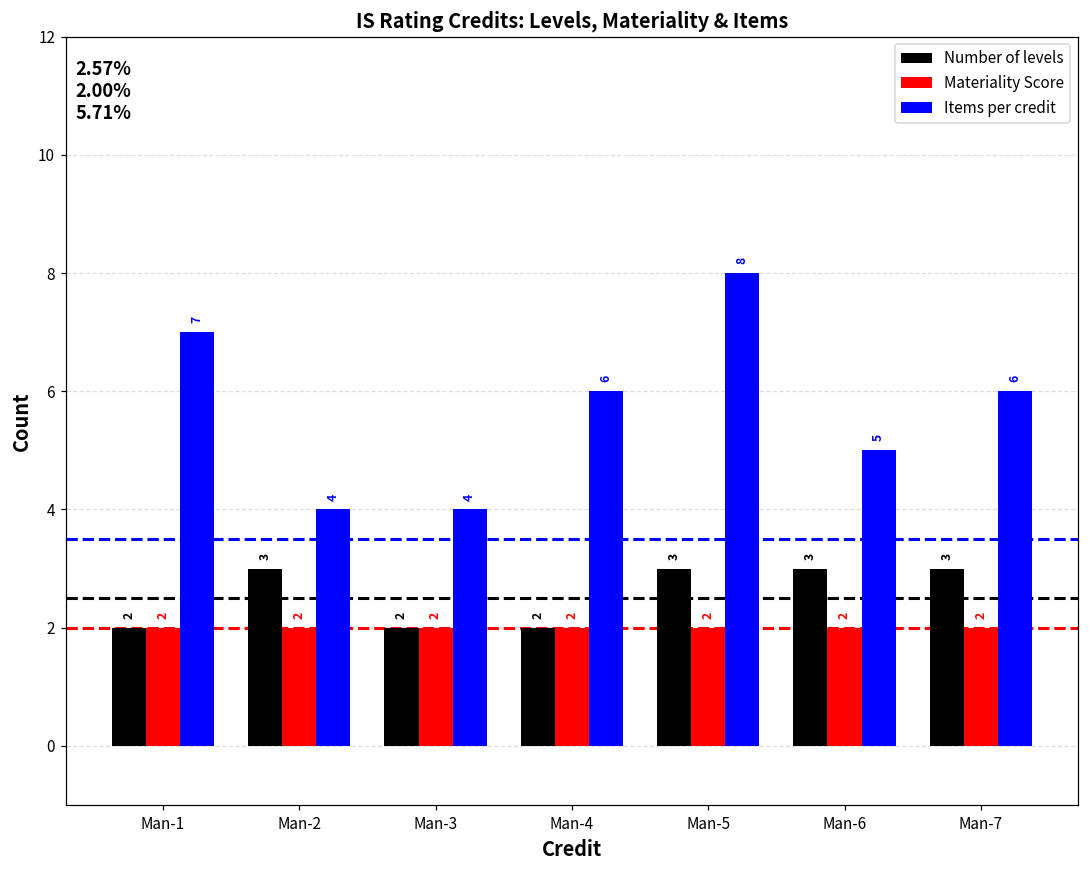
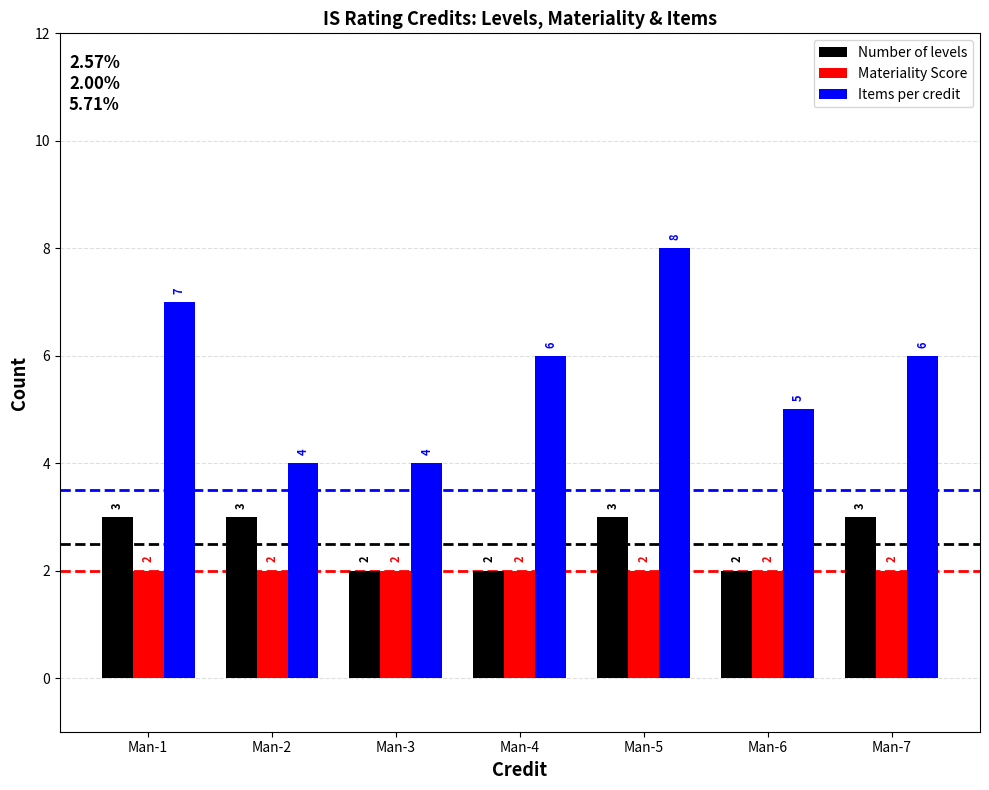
  {
    "Number of levels": {
-     "Man-1": 2,
+     "Man-1": 3,
      "Man-2": 3,
      "Man-3": 2,
      "Man-4": 2,
      "Man-5": 3,
-     "Man-6": 3,
+     "Man-6": 2,
      "Man-7": 3
    },
    "Materiality Score": {
      "Man-1": 2,
      "Man-2": 2,
      "Man-3": 2,
      "Man-4": 2,
      "Man-5": 2,
      "Man-6": 2,
      "Man-7": 2
    },
    "Items per credit": {
      "Man-1": 7,
      "Man-2": 4,
      "Man-3": 4,
      "Man-4": 6,
      "Man-5": 8,
      "Man-6": 5,
      "Man-7": 6
    }
  }
